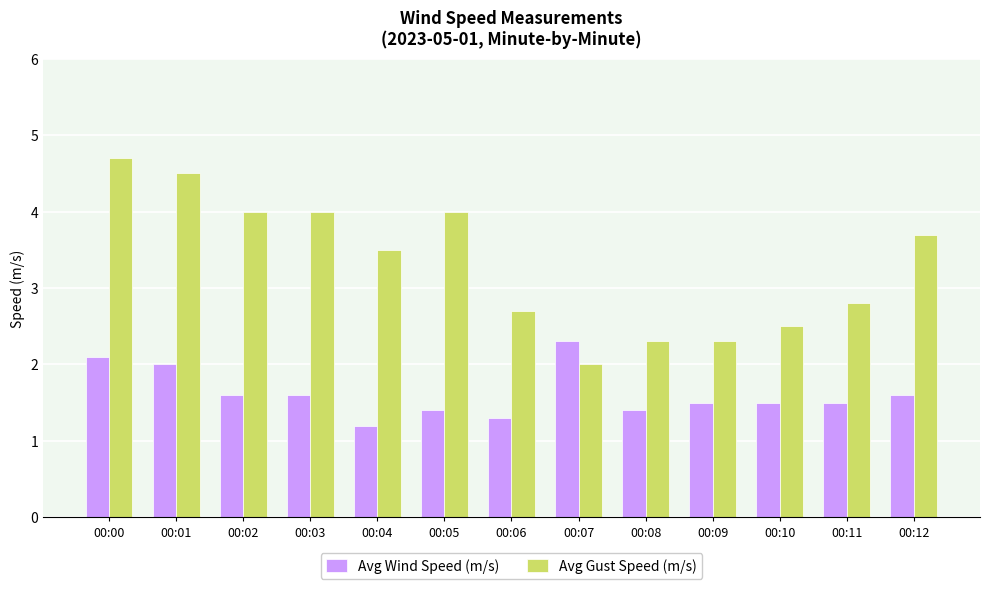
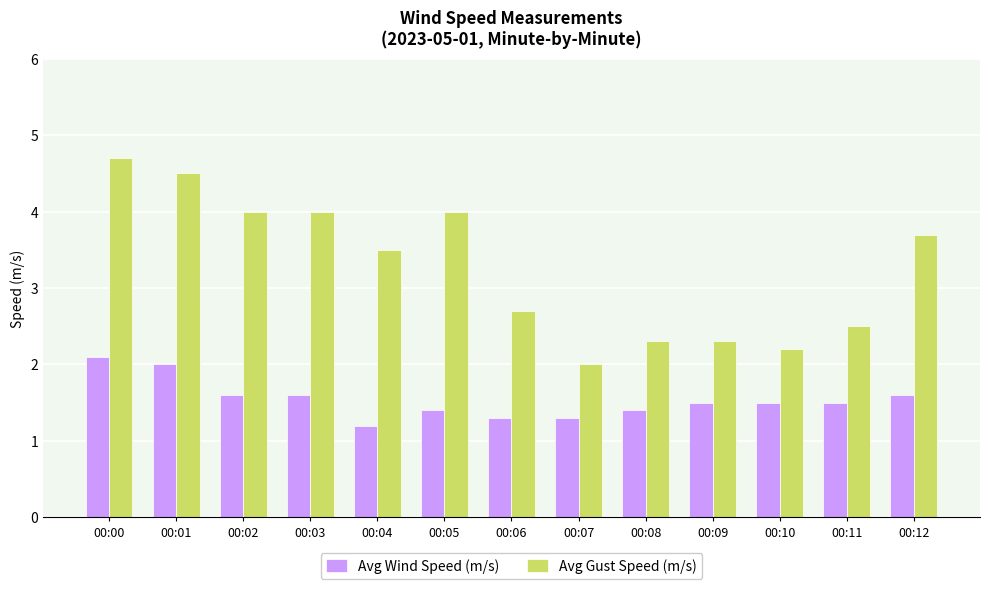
  {
    "Avg Wind Speed (m/s)": {
      "00:00": 2.1,
      "00:01": 2.0,
      "00:02": 1.6,
      "00:03": 1.6,
      "00:04": 1.2,
      "00:05": 1.4,
      "00:06": 1.3,
-     "00:07": 2.3,
+     "00:07": 1.3,
      "00:08": 1.4,
      "00:09": 1.5,
      "00:10": 1.5,
      "00:11": 1.5,
      "00:12": 1.6
    },
    "Avg Gust Speed (m/s)": {
      "00:00": 4.7,
      "00:01": 4.5,
      "00:02": 4.0,
      "00:03": 4.0,
      "00:04": 3.5,
      "00:05": 4.0,
      "00:06": 2.7,
      "00:07": 2.0,
      "00:08": 2.3,
      "00:09": 2.3,
-     "00:10": 2.5,
-     "00:11": 2.8,
+     "00:10": 2.2,
+     "00:11": 2.5,
      "00:12": 3.7
    }
  }
